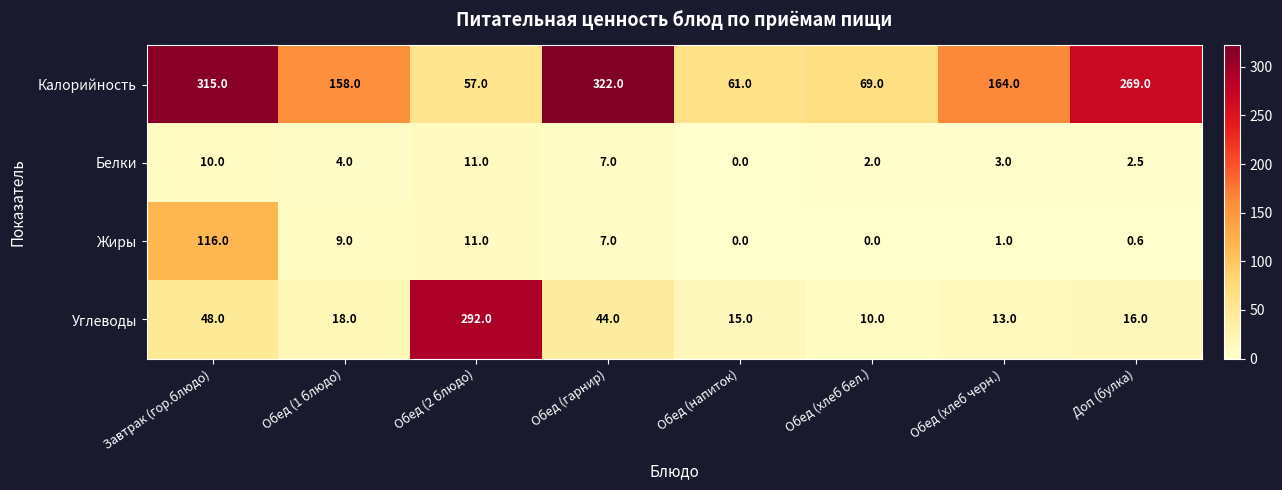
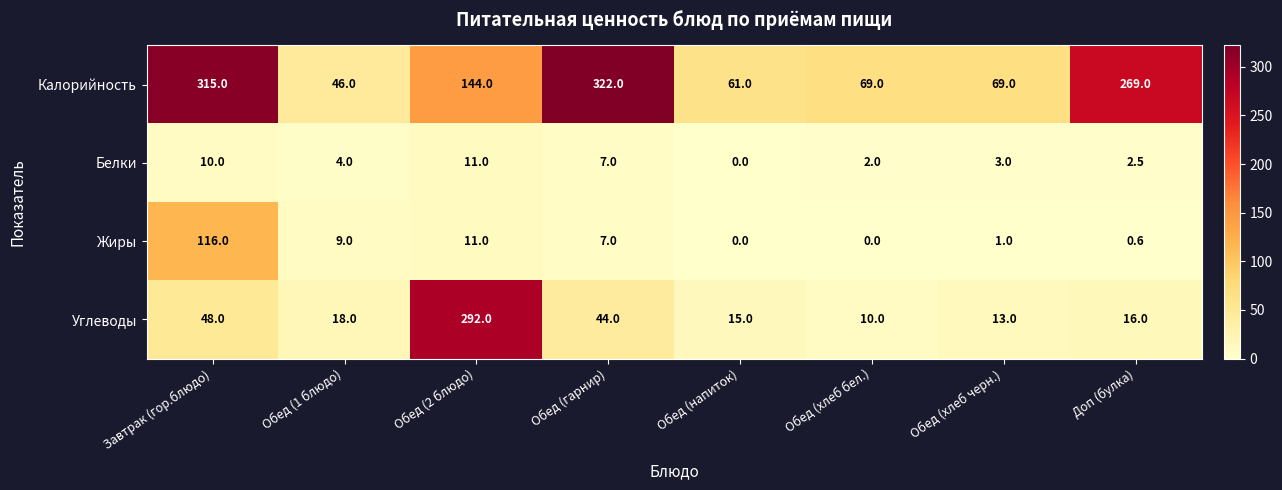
  {
    "Калорийность": {
      "Завтрак (гор.блюдо)": 315.0,
-     "Обед (1 блюдо)": 158.0,
-     "Обед (2 блюдо)": 57.0,
+     "Обед (1 блюдо)": 46.0,
+     "Обед (2 блюдо)": 144.0,
      "Обед (гарнир)": 322.0,
      "Обед (напиток)": 61.0,
      "Обед (хлеб бел.)": 69.0,
-     "Обед (хлеб черн.)": 164.0,
+     "Обед (хлеб черн.)": 69.0,
      "Доп (булка)": 269.0
    },
    "Белки": {
      "Завтрак (гор.блюдо)": 10.0,
      "Обед (1 блюдо)": 4.0,
      "Обед (2 блюдо)": 11.0,
      "Обед (гарнир)": 7.0,
      "Обед (напиток)": 0.0,
      "Обед (хлеб бел.)": 2.0,
      "Обед (хлеб черн.)": 3.0,
      "Доп (булка)": 2.5
    },
    "Жиры": {
      "Завтрак (гор.блюдо)": 116.0,
      "Обед (1 блюдо)": 9.0,
      "Обед (2 блюдо)": 11.0,
      "Обед (гарнир)": 7.0,
      "Обед (напиток)": 0.0,
      "Обед (хлеб бел.)": 0.0,
      "Обед (хлеб черн.)": 1.0,
      "Доп (булка)": 0.6
    },
    "Углеводы": {
      "Завтрак (гор.блюдо)": 48.0,
      "Обед (1 блюдо)": 18.0,
      "Обед (2 блюдо)": 292.0,
      "Обед (гарнир)": 44.0,
      "Обед (напиток)": 15.0,
      "Обед (хлеб бел.)": 10.0,
      "Обед (хлеб черн.)": 13.0,
      "Доп (булка)": 16.0
    }
  }
